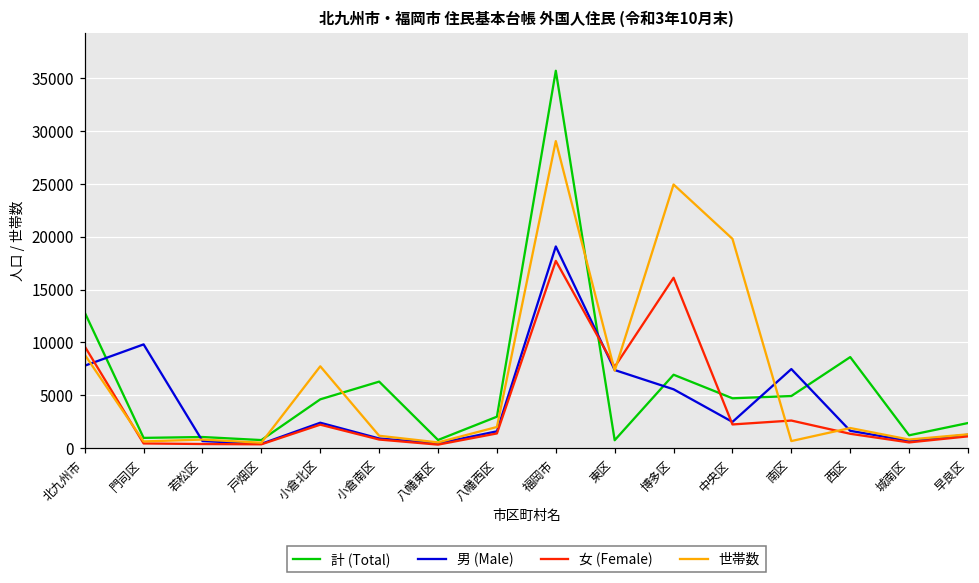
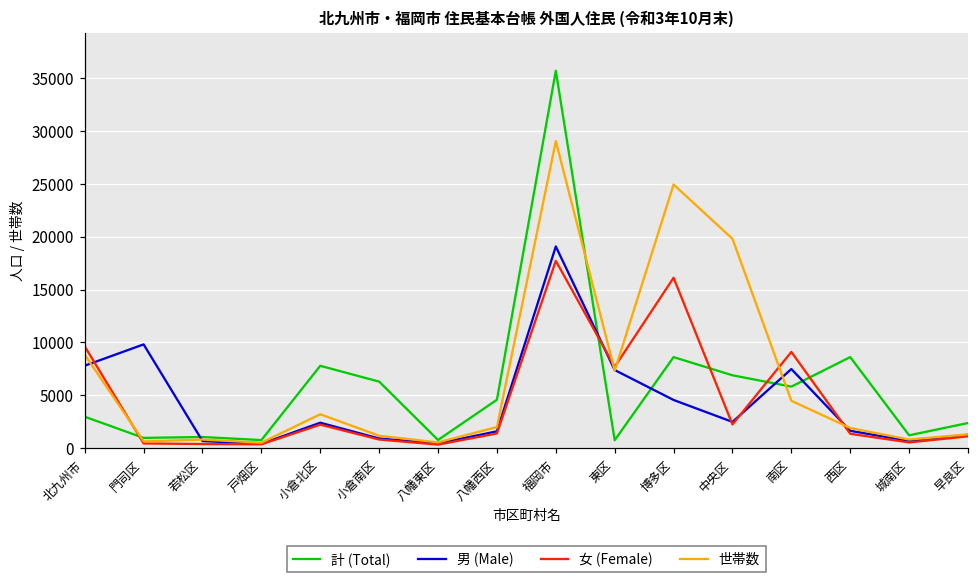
  {
    "計 (Total)": {
-     "北九州市": 13000,
+     "北九州市": 3000,
      "門司区": 1000,
-     "小倉北区": 5000,
+     "小倉北区": 8000,
      "小倉南区": 6000,
-     "八幡西区": 3000,
+     "八幡西区": 5000,
      "福岡市": 36000,
      "東区": 1000,
-     "博多区": 7000,
-     "中央区": 5000,
-     "南区": 5000,
+     "博多区": 9000,
+     "中央区": 7000,
+     "南区": 6000,
      "西区": 9000,
      "城南区": 1000,
      "早良区": 2000
    },
    "男 (Male)": {
      "北九州市": 8000,
      "門司区": 10000,
      "福岡市": 19000,
-     "博多区": 6000,
+     "博多区": 5000,
      "南区": 7000
    },
    "女 (Female)": {
      "北九州市": 10000,
      "若松区": 0,
      "福岡市": 18000,
      "東区": 8000,
      "博多区": 16000,
-     "南区": 3000,
+     "南区": 9000,
      "西区": 1000
    },
    "世帯数": {
      "北九州市": 9000,
-     "小倉北区": 8000,
+     "小倉北区": 3000,
      "八幡西区": 2000,
      "福岡市": 29000,
      "博多区": 25000,
      "中央区": 20000,
-     "南区": 1000
+     "南区": 4000
    }
  }
